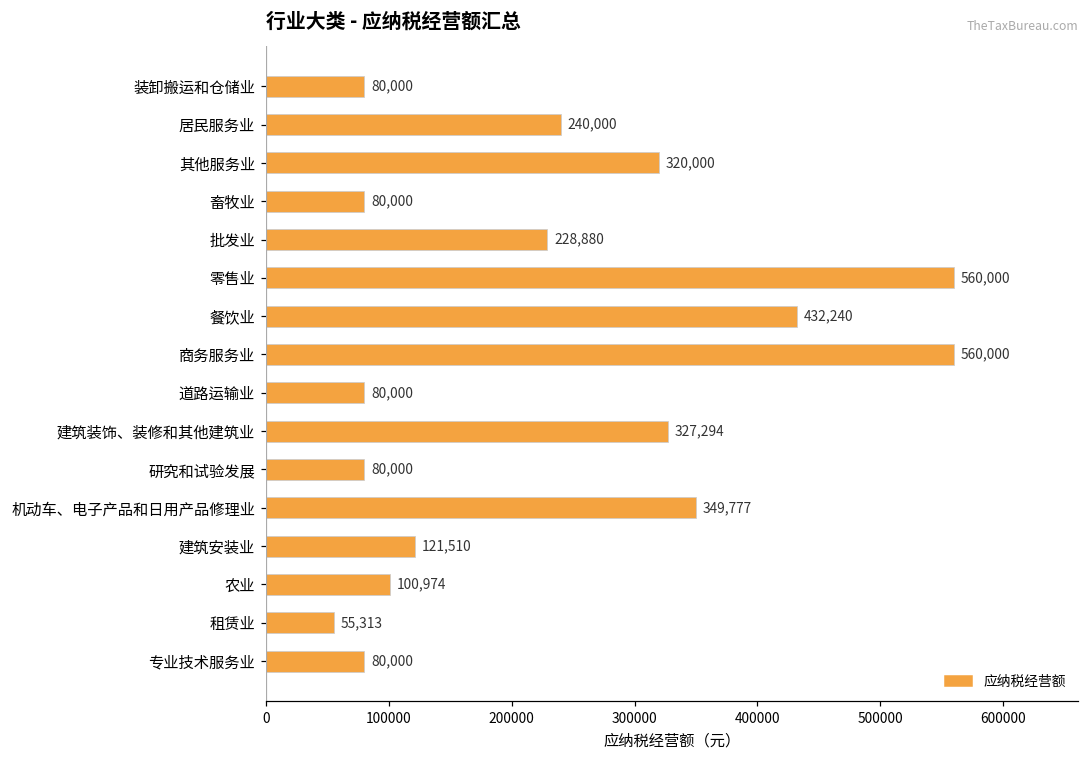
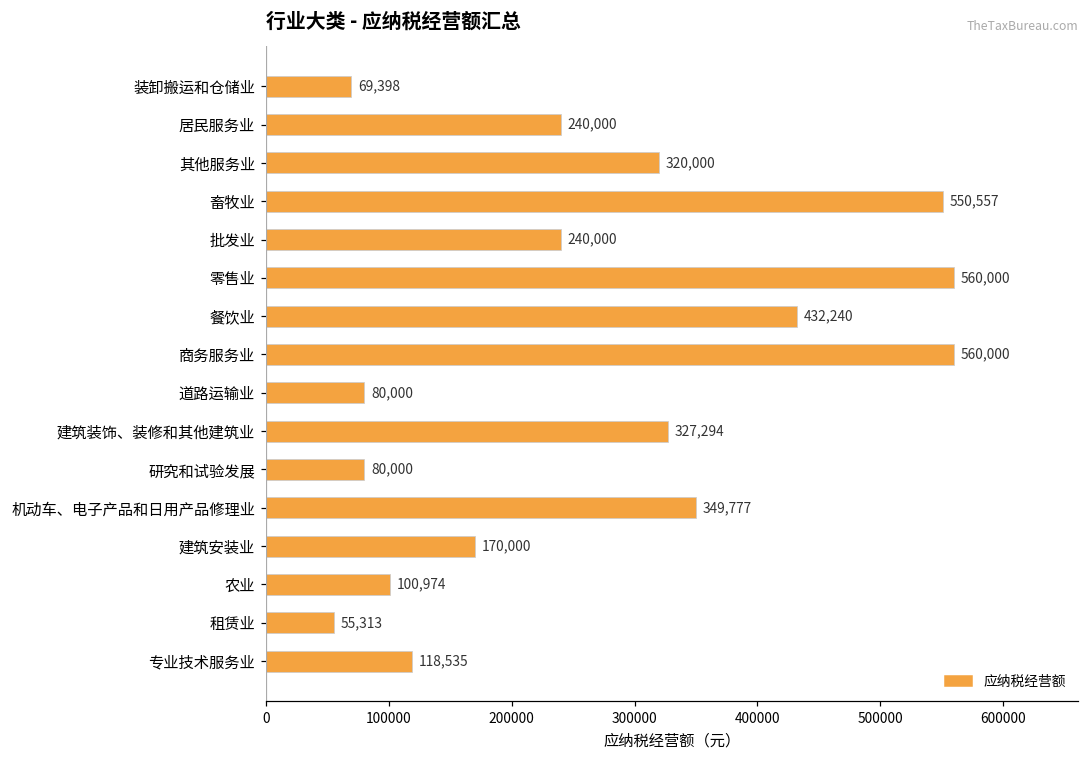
  {
-   "装卸搬运和仓储业": "80,000",
+   "装卸搬运和仓储业": "69,398",
    "居民服务业": "240,000",
    "其他服务业": "320,000",
-   "畜牧业": "80,000",
-   "批发业": "228,880",
+   "畜牧业": "550,557",
+   "批发业": "240,000",
    "零售业": "560,000",
    "餐饮业": "432,240",
    "商务服务业": "560,000",
    "道路运输业": "80,000",
    "建筑装饰、装修和其他建筑业": "327,294",
    "研究和试验发展": "80,000",
    "机动车、电子产品和日用产品修理业": "349,777",
-   "建筑安装业": "121,510",
+   "建筑安装业": "170,000",
    "农业": "100,974",
    "租赁业": "55,313",
-   "专业技术服务业": "80,000"
+   "专业技术服务业": "118,535"
  }
